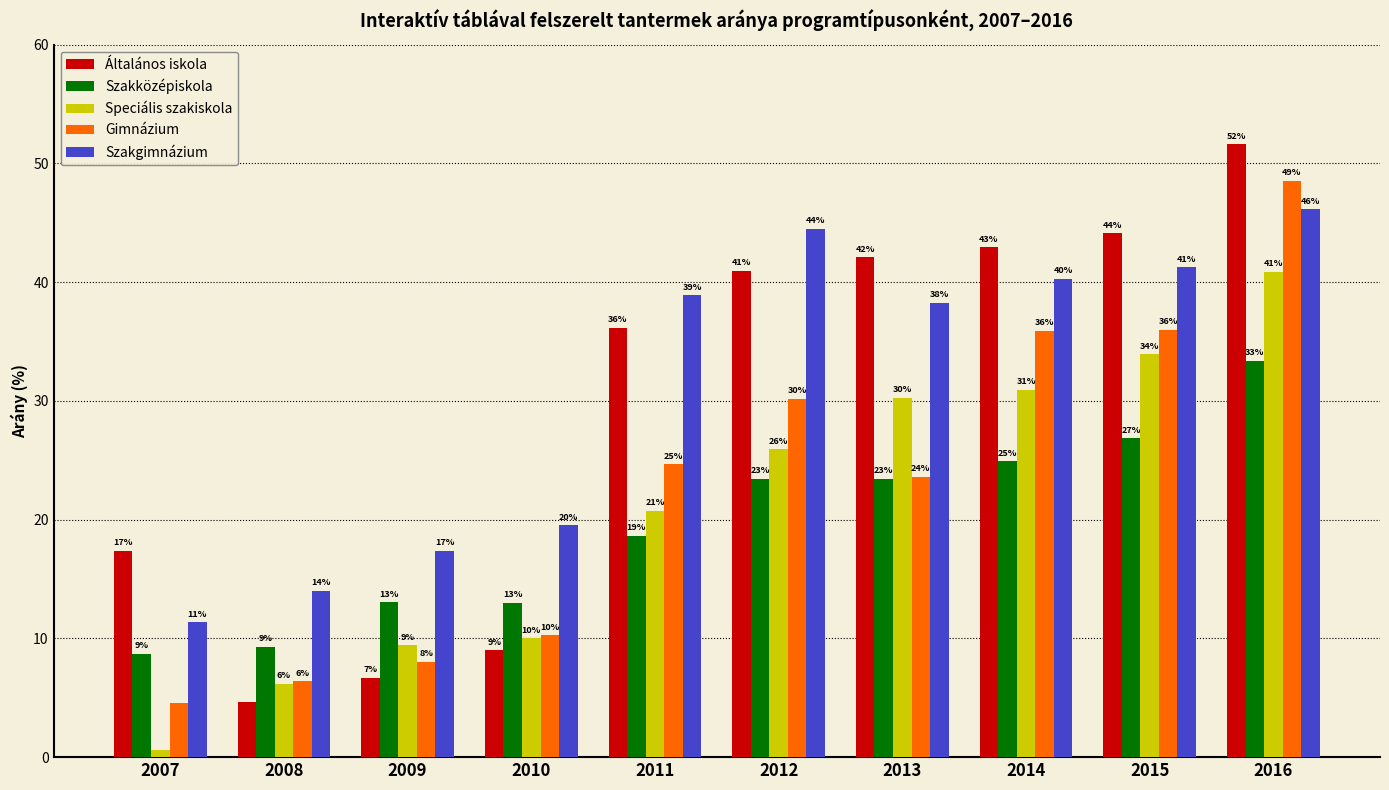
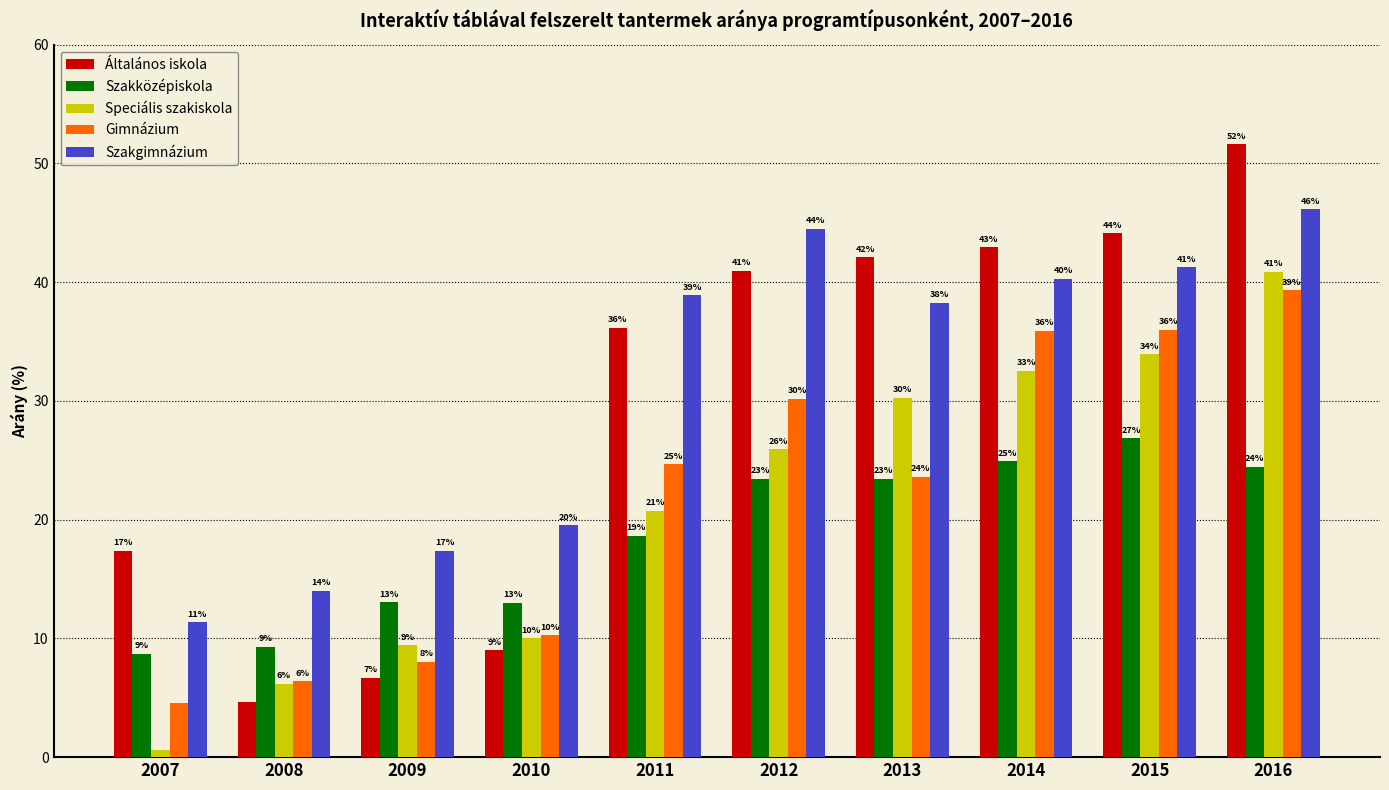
  {
    "Általános iskola": {
      "2007": "17%",
      "2009": "7%",
      "2010": "9%",
      "2011": "36%",
      "2012": "41%",
      "2013": "42%",
      "2014": "43%",
      "2015": "44%",
      "2016": "52%"
    },
    "Szakközépiskola": {
      "2007": "9%",
      "2008": "9%",
      "2009": "13%",
      "2010": "13%",
      "2011": "19%",
      "2012": "23%",
      "2013": "23%",
      "2014": "25%",
      "2015": "27%",
-     "2016": "33%"
+     "2016": "24%"
    },
    "Speciális szakiskola": {
      "2008": "6%",
      "2009": "9%",
      "2010": "10%",
      "2011": "21%",
      "2012": "26%",
      "2013": "30%",
-     "2014": "31%",
+     "2014": "33%",
      "2015": "34%",
      "2016": "41%"
    },
    "Gimnázium": {
      "2008": "6%",
      "2009": "8%",
      "2010": "10%",
      "2011": "25%",
      "2012": "30%",
      "2013": "24%",
      "2014": "36%",
      "2015": "36%",
-     "2016": "49%"
+     "2016": "39%"
    },
    "Szakgimnázium": {
      "2007": "11%",
      "2008": "14%",
      "2009": "17%",
      "2010": "20%",
      "2011": "39%",
      "2012": "44%",
      "2013": "38%",
      "2014": "40%",
      "2015": "41%",
      "2016": "46%"
    }
  }
